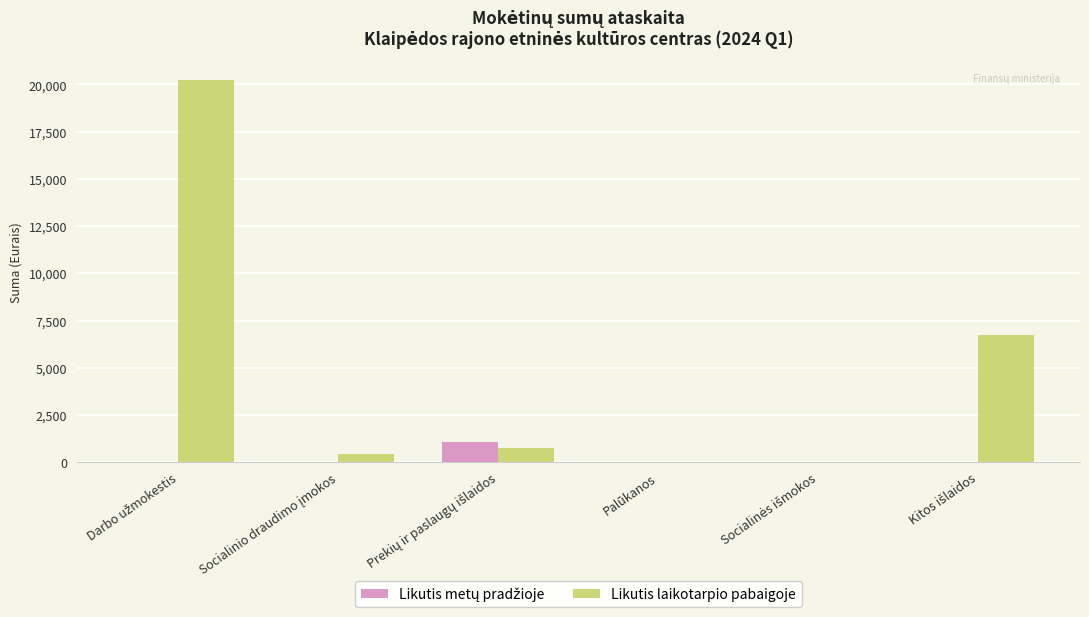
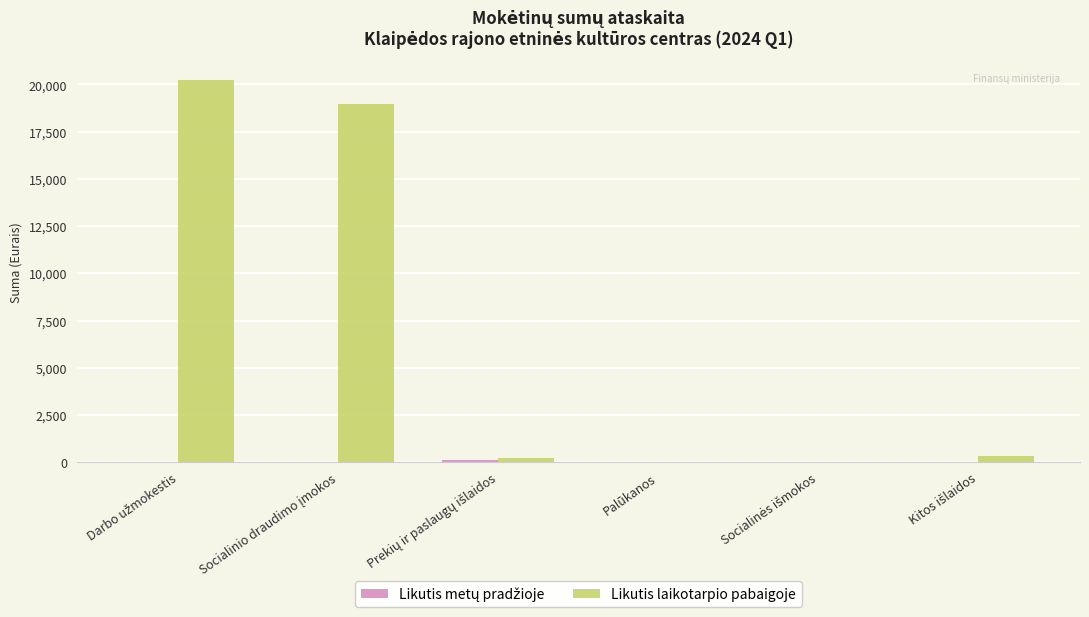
  {
    "Likutis metų pradžioje": {
      "Darbo užmokestis": "0",
      "Socialinio draudimo įmokos": "0",
-     "Prekių ir paslaugų išlaidos": "1,100",
+     "Prekių ir paslaugų išlaidos": "100",
      "Palūkanos": "0",
      "Socialinės išmokos": "0",
      "Kitos išlaidos": "0"
    },
    "Likutis laikotarpio pabaigoje": {
      "Darbo užmokestis": "20,200",
-     "Socialinio draudimo įmokos": "400",
-     "Prekių ir paslaugų išlaidos": "800",
+     "Socialinio draudimo įmokos": "19,000",
+     "Prekių ir paslaugų išlaidos": "200",
      "Palūkanos": "0",
      "Socialinės išmokos": "0",
-     "Kitos išlaidos": "6,700"
+     "Kitos išlaidos": "300"
    }
  }
